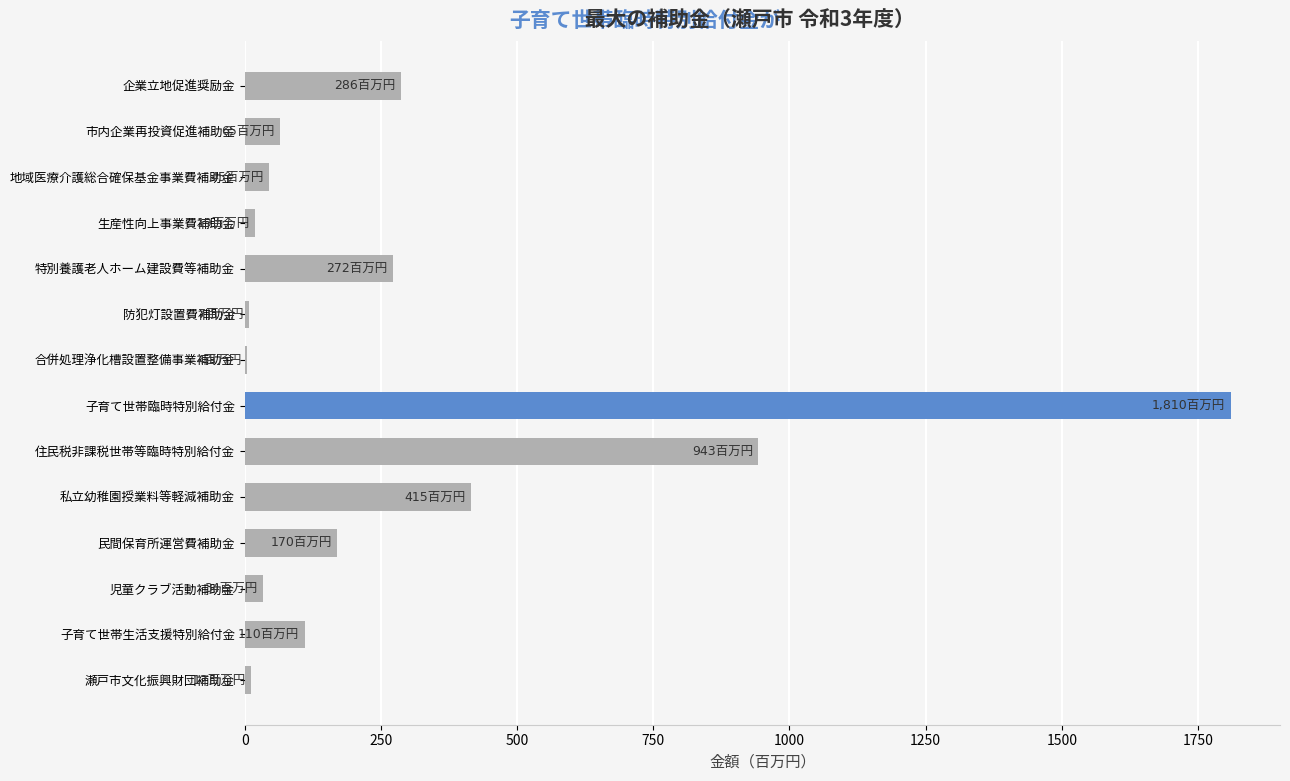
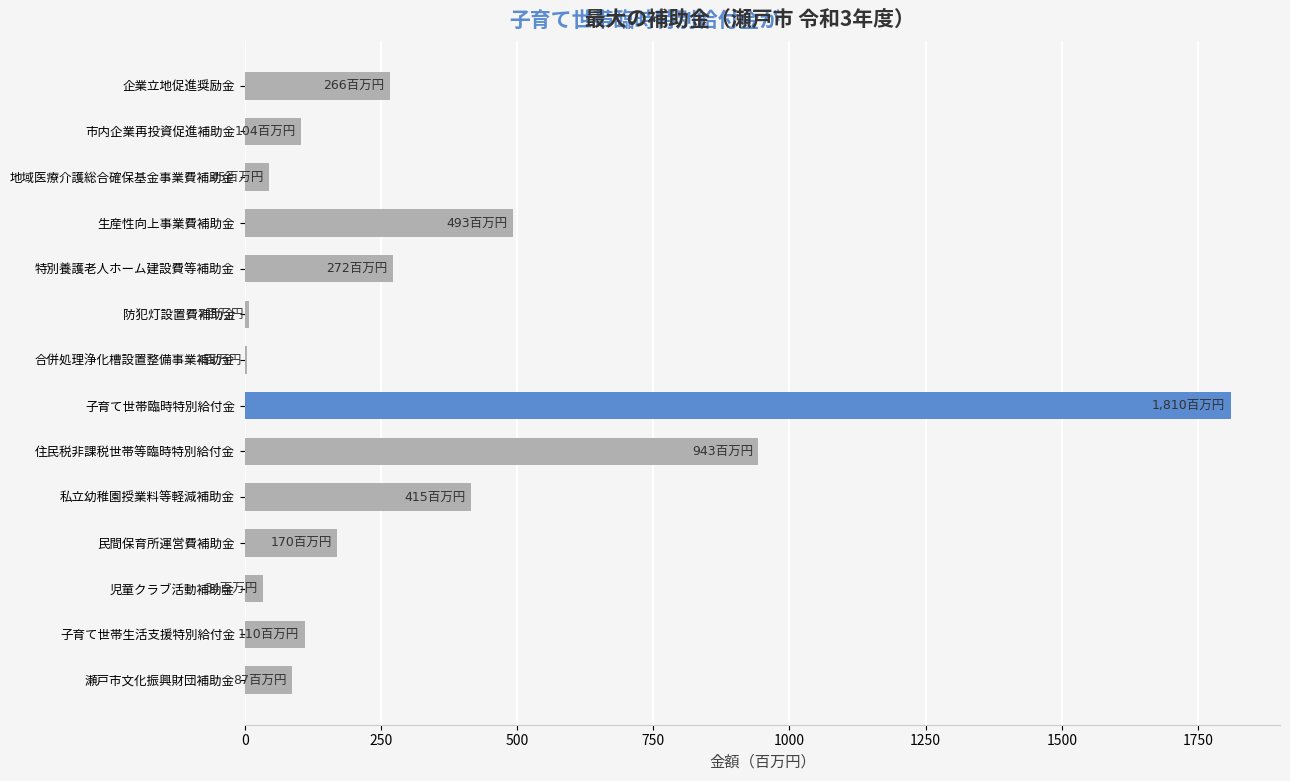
  {
-   "企業立地促進奨励金": "286",
-   "市内企業再投資促進補助金": "65",
+   "企業立地促進奨励金": "266",
+   "市内企業再投資促進補助金": "104",
    "地域医療介護総合確保基金事業費補助金": "45",
-   "生産性向上事業費補助金": "19",
+   "生産性向上事業費補助金": "493",
    "特別養護老人ホーム建設費等補助金": "272",
    "防犯灯設置費補助金": "7",
    "合併処理浄化槽設置整備事業補助金": "4",
    "子育て世帯臨時特別給付金": "1,810",
    "住民税非課税世帯等臨時特別給付金": "943",
    "私立幼稚園授業料等軽減補助金": "415",
    "民間保育所運営費補助金": "170",
    "児童クラブ活動補助金": "34",
    "子育て世帯生活支援特別給付金": "110",
-   "瀬戸市文化振興財団補助金": "12"
+   "瀬戸市文化振興財団補助金": "87"
  }
